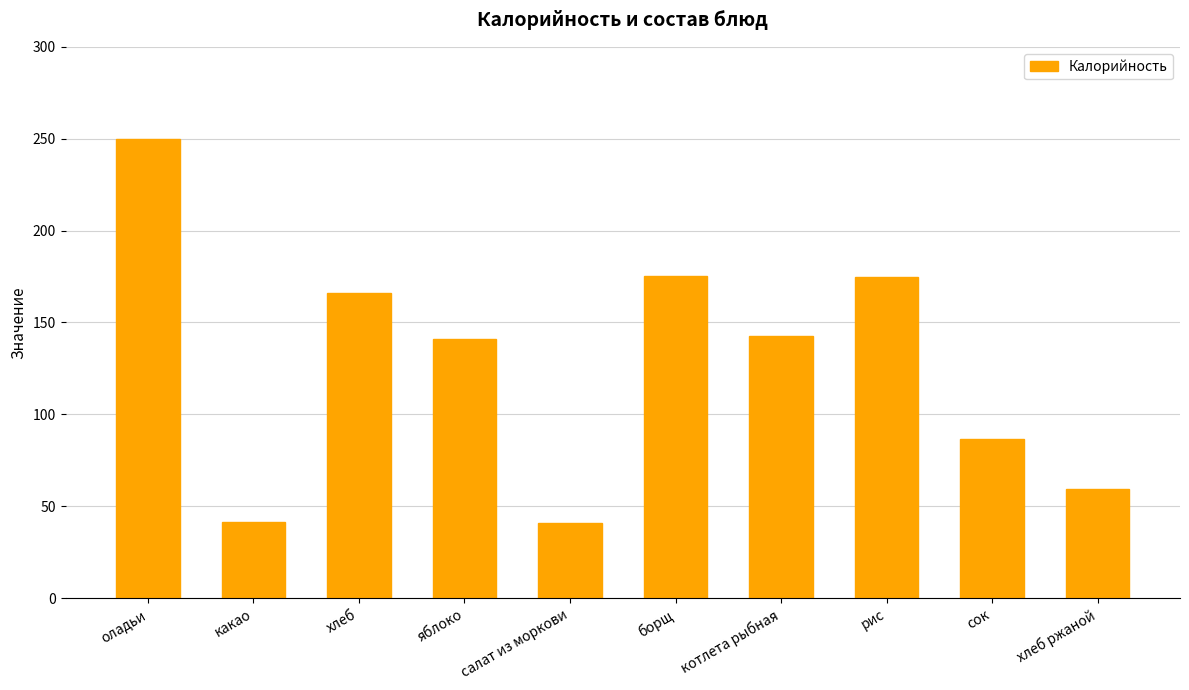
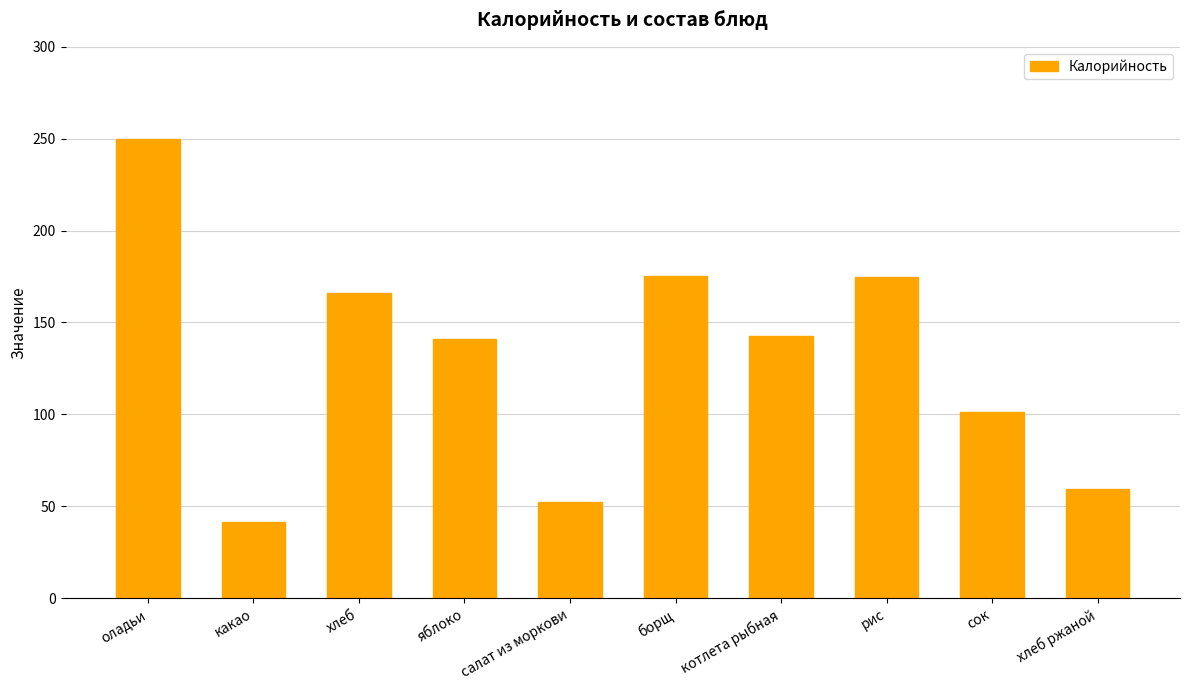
  {
    "оладьи": 250,
    "какао": 42,
    "хлеб": 166,
    "яблоко": 141,
-   "салат из моркови": 41,
+   "салат из моркови": 52,
    "борщ": 175,
    "котлета рыбная": 143,
    "рис": 175,
-   "сок": 87,
+   "сок": 101,
    "хлеб ржаной": 59
  }
